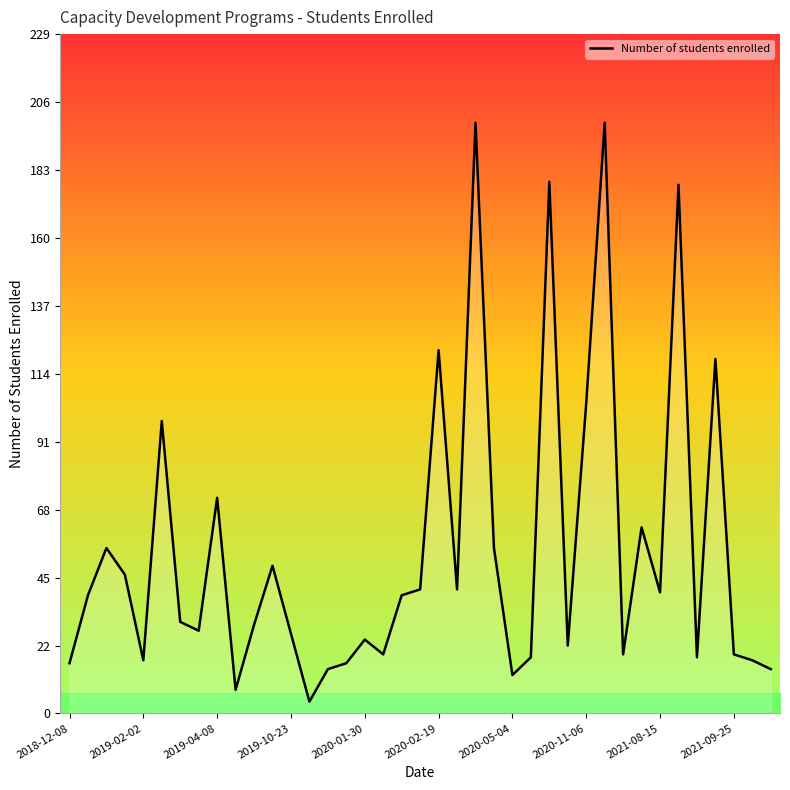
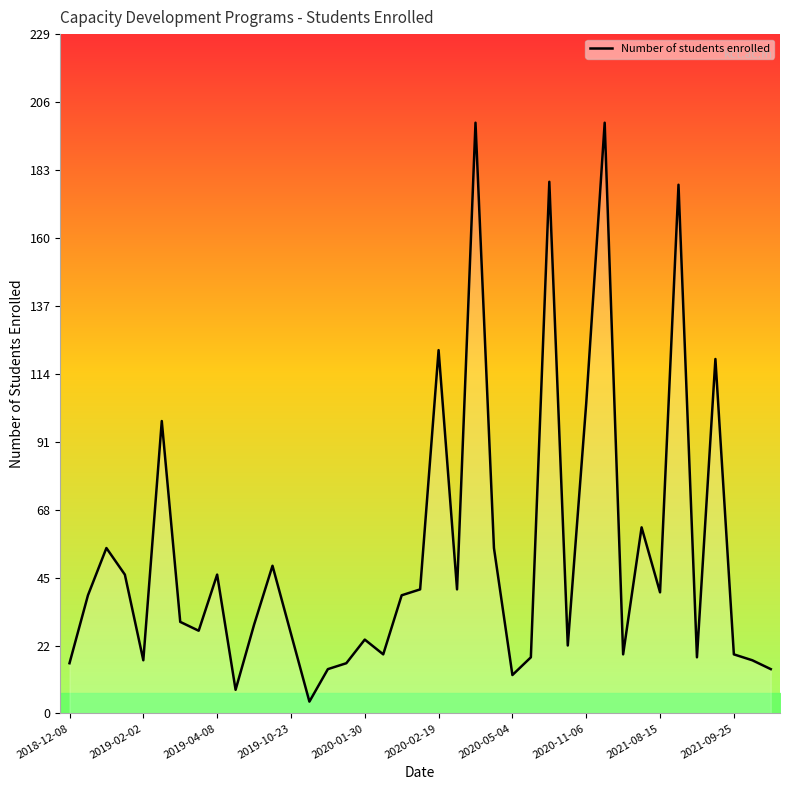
  {
    "Number of students enrolled": {
      "2018-12-08": 17,
      "2019-02-02": 18,
-     "2019-04-08": 73,
+     "2019-04-08": 47,
      "2019-10-23": 27,
      "2020-01-30": 25,
      "2020-05-04": 13,
      "2020-11-06": 105,
      "2021-08-15": 41,
      "2021-09-25": 20
    }
  }
